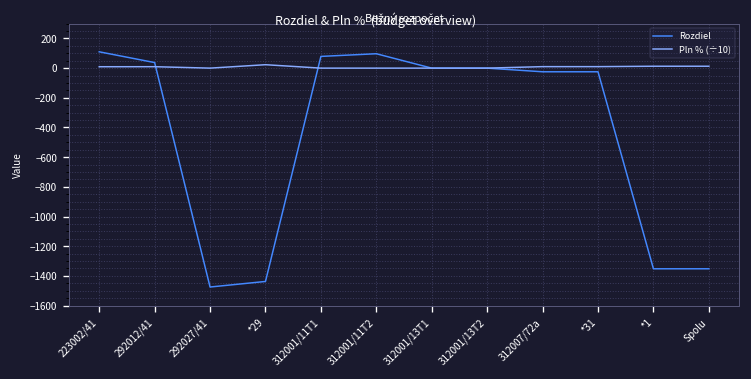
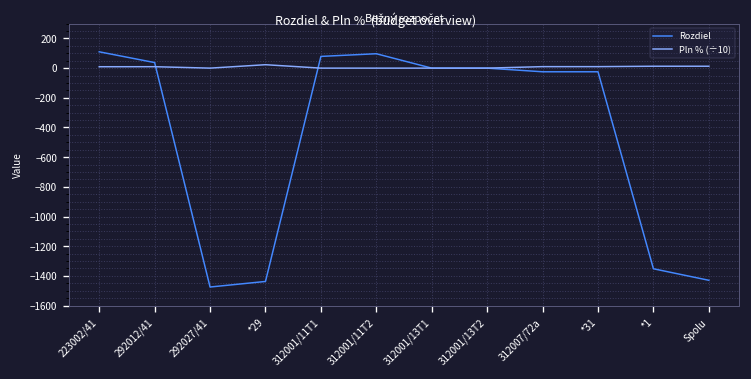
  {
    "Rozdiel": {
      "223002/41": 110,
      "292012/41": 40,
      "292027/41": -1470,
      "*29": -1440,
      "312001/11T1": 80,
      "312001/11T2": 100,
      "312007/72a": -20,
      "*31": -20,
      "*1": -1350,
-     "Spolu": -1350
+     "Spolu": -1430
    },
    "Pln % (÷10)": {
      "223002/41": 10,
      "292012/41": 10,
      "292027/41": 0,
      "*29": 20,
      "312001/11T1": 0,
      "312001/11T2": 0,
      "312007/72a": 10,
      "*31": 10,
      "*1": 10,
      "Spolu": 10
    }
  }
